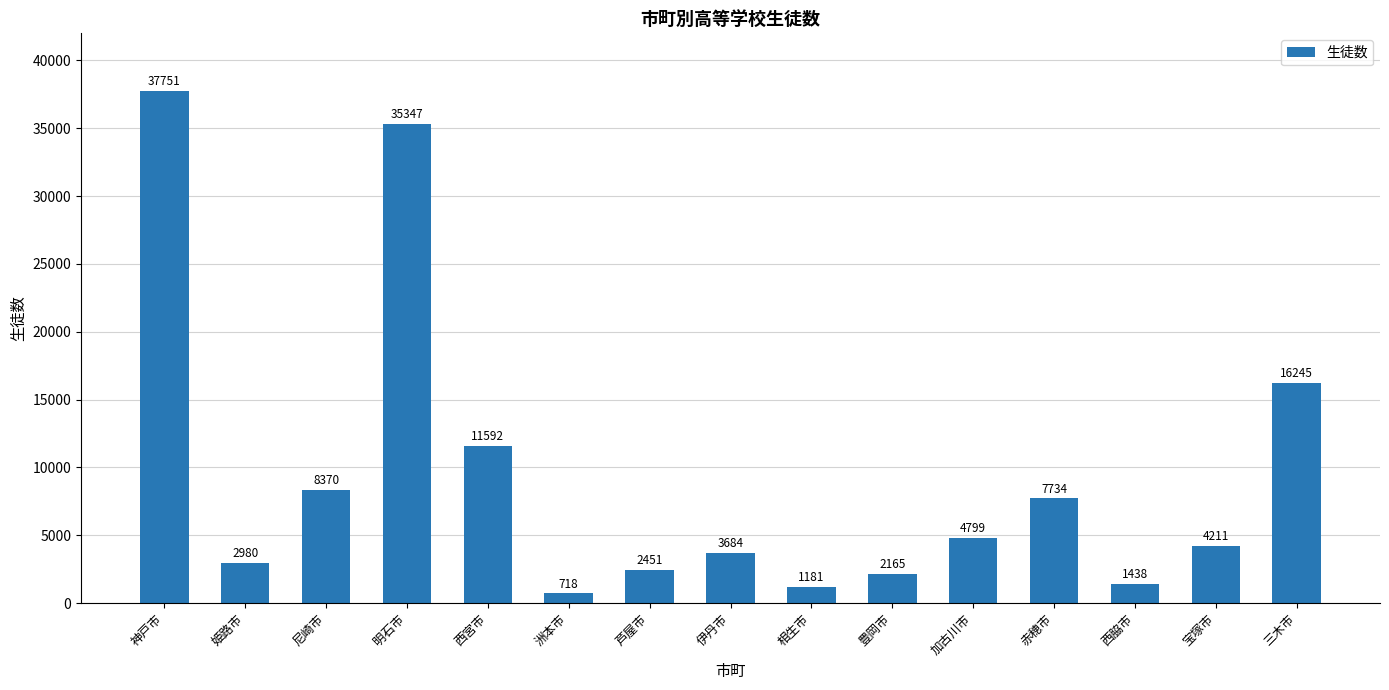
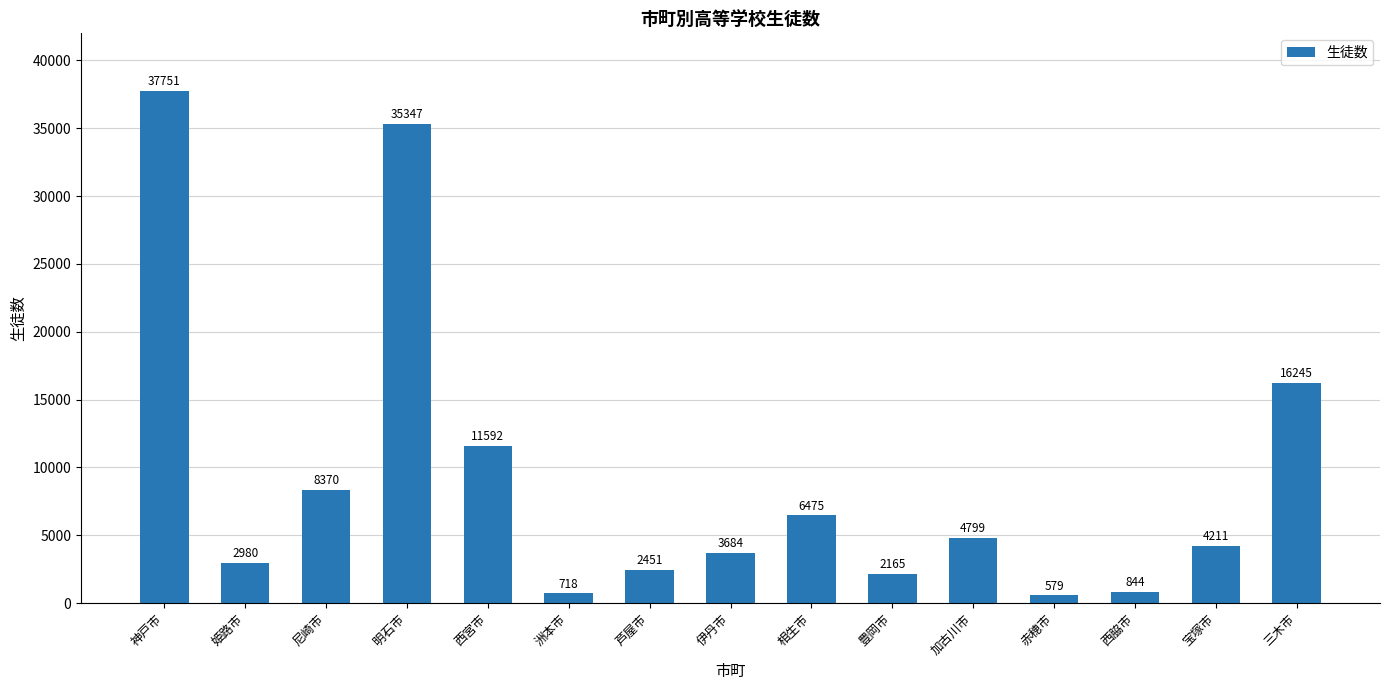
  {
    "神戸市": 37751,
    "姫路市": 2980,
    "尼崎市": 8370,
    "明石市": 35347,
    "西宮市": 11592,
    "洲本市": 718,
    "芦屋市": 2451,
    "伊丹市": 3684,
-   "相生市": 1181,
+   "相生市": 6475,
    "豊岡市": 2165,
    "加古川市": 4799,
-   "赤穂市": 7734,
-   "西脇市": 1438,
+   "赤穂市": 579,
+   "西脇市": 844,
    "宝塚市": 4211,
    "三木市": 16245
  }
